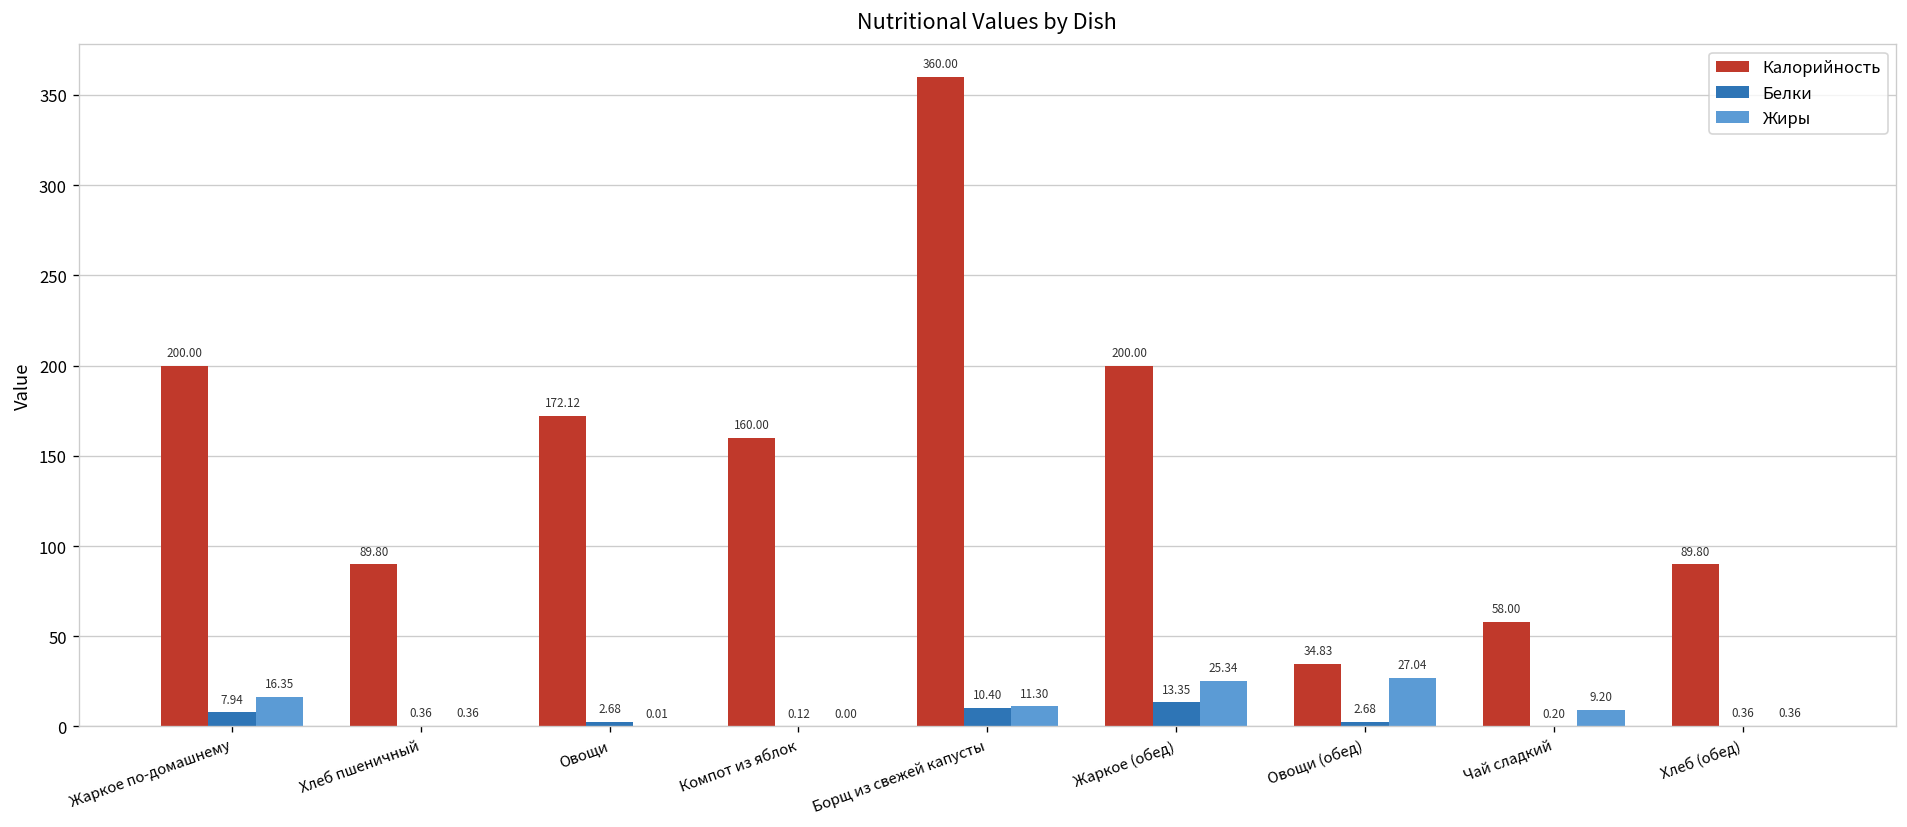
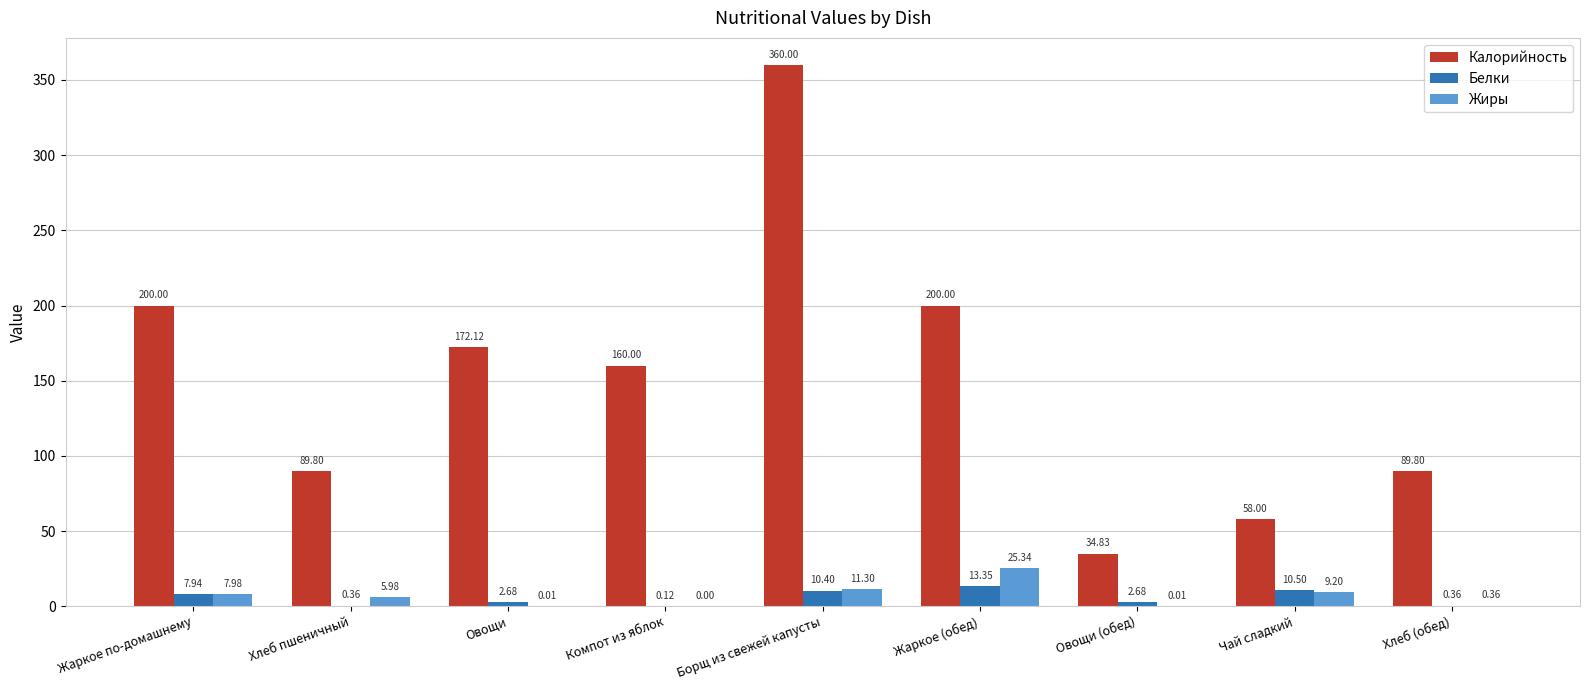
  {
    "Калорийность": {
      "Жаркое по-домашнему": 200.00,
      "Хлеб пшеничный": 89.80,
      "Овощи": 172.12,
      "Компот из яблок": 160.00,
      "Борщ из свежей капусты": 360.00,
      "Жаркое (обед)": 200.00,
      "Овощи (обед)": 34.83,
      "Чай сладкий": 58.00,
      "Хлеб (обед)": 89.80
    },
    "Белки": {
      "Жаркое по-домашнему": 7.94,
      "Хлеб пшеничный": 0.36,
      "Овощи": 2.68,
      "Компот из яблок": 0.12,
      "Борщ из свежей капусты": 10.40,
      "Жаркое (обед)": 13.35,
      "Овощи (обед)": 2.68,
-     "Чай сладкий": 0.20,
+     "Чай сладкий": 10.50,
      "Хлеб (обед)": 0.36
    },
    "Жиры": {
-     "Жаркое по-домашнему": 16.35,
-     "Хлеб пшеничный": 0.36,
+     "Жаркое по-домашнему": 7.98,
+     "Хлеб пшеничный": 5.98,
      "Овощи": 0.01,
      "Компот из яблок": 0.00,
      "Борщ из свежей капусты": 11.30,
      "Жаркое (обед)": 25.34,
-     "Овощи (обед)": 27.04,
+     "Овощи (обед)": 0.01,
      "Чай сладкий": 9.20,
      "Хлеб (обед)": 0.36
    }
  }
